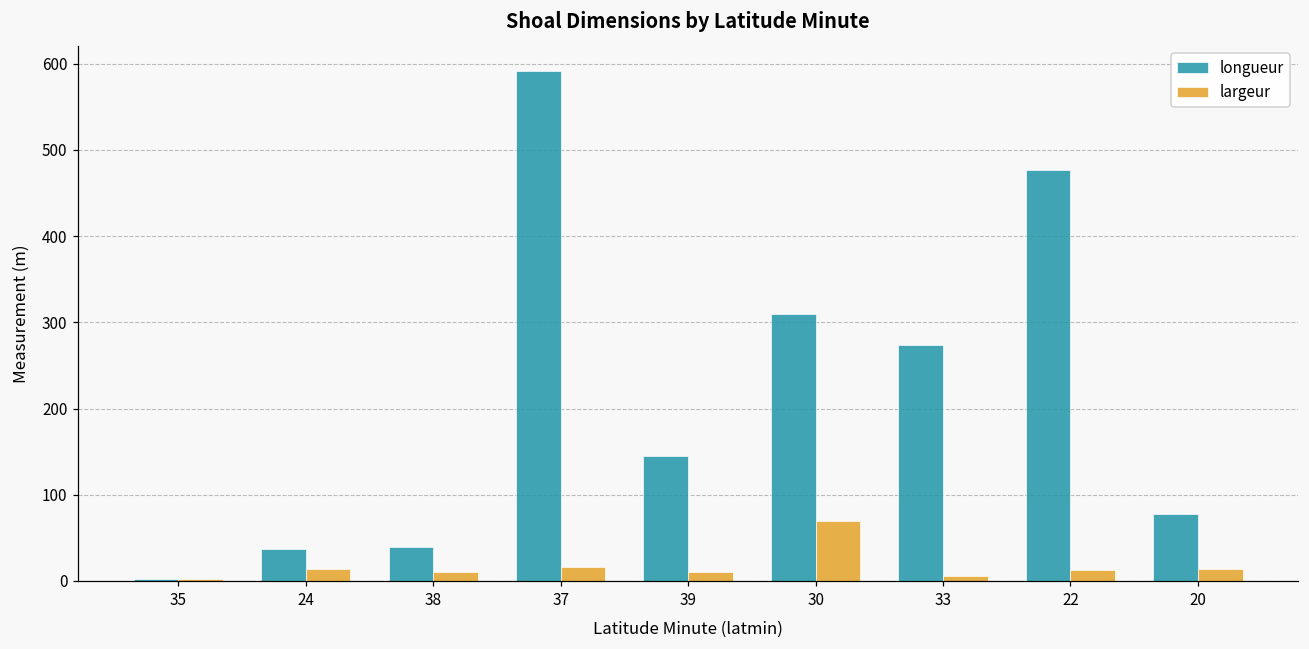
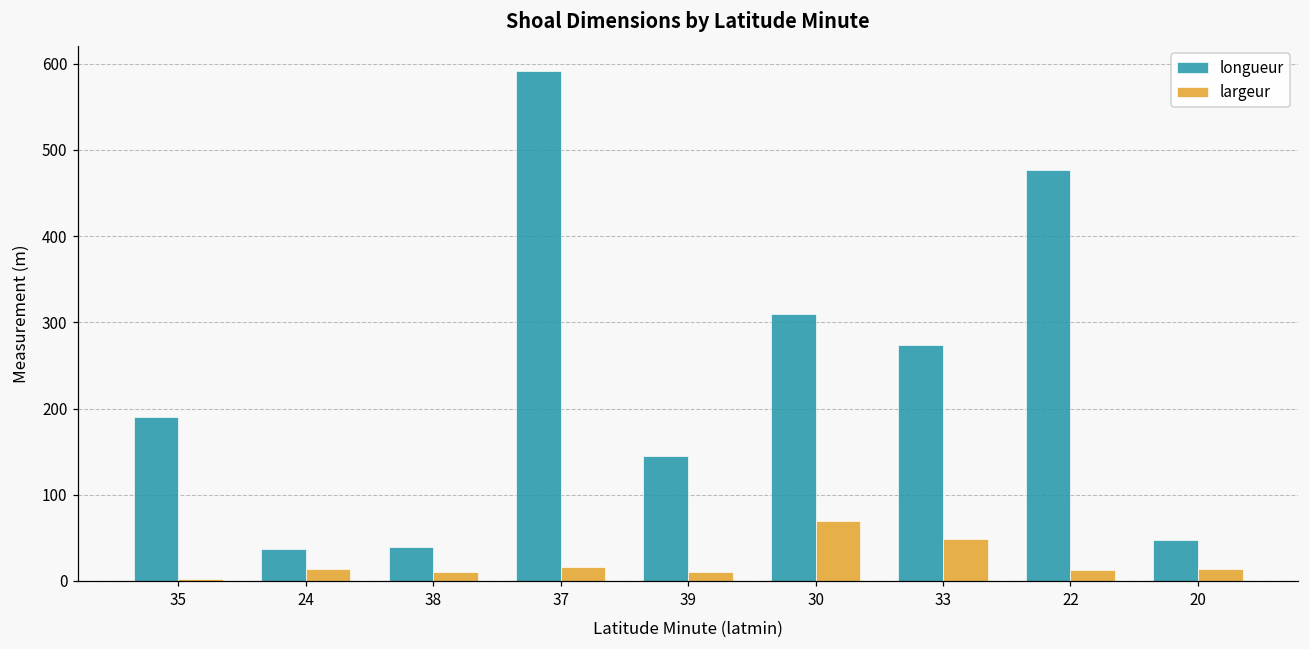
  {
    "longueur": {
-     "35": 0,
+     "35": 190,
      "24": 40,
      "38": 40,
      "37": 590,
      "39": 150,
      "30": 310,
      "33": 270,
      "22": 480,
-     "20": 80
+     "20": 50
    },
    "largeur": {
      "24": 10,
      "38": 10,
      "37": 20,
      "39": 10,
      "30": 70,
-     "33": 10,
+     "33": 50,
      "22": 10,
      "20": 10
    }
  }
